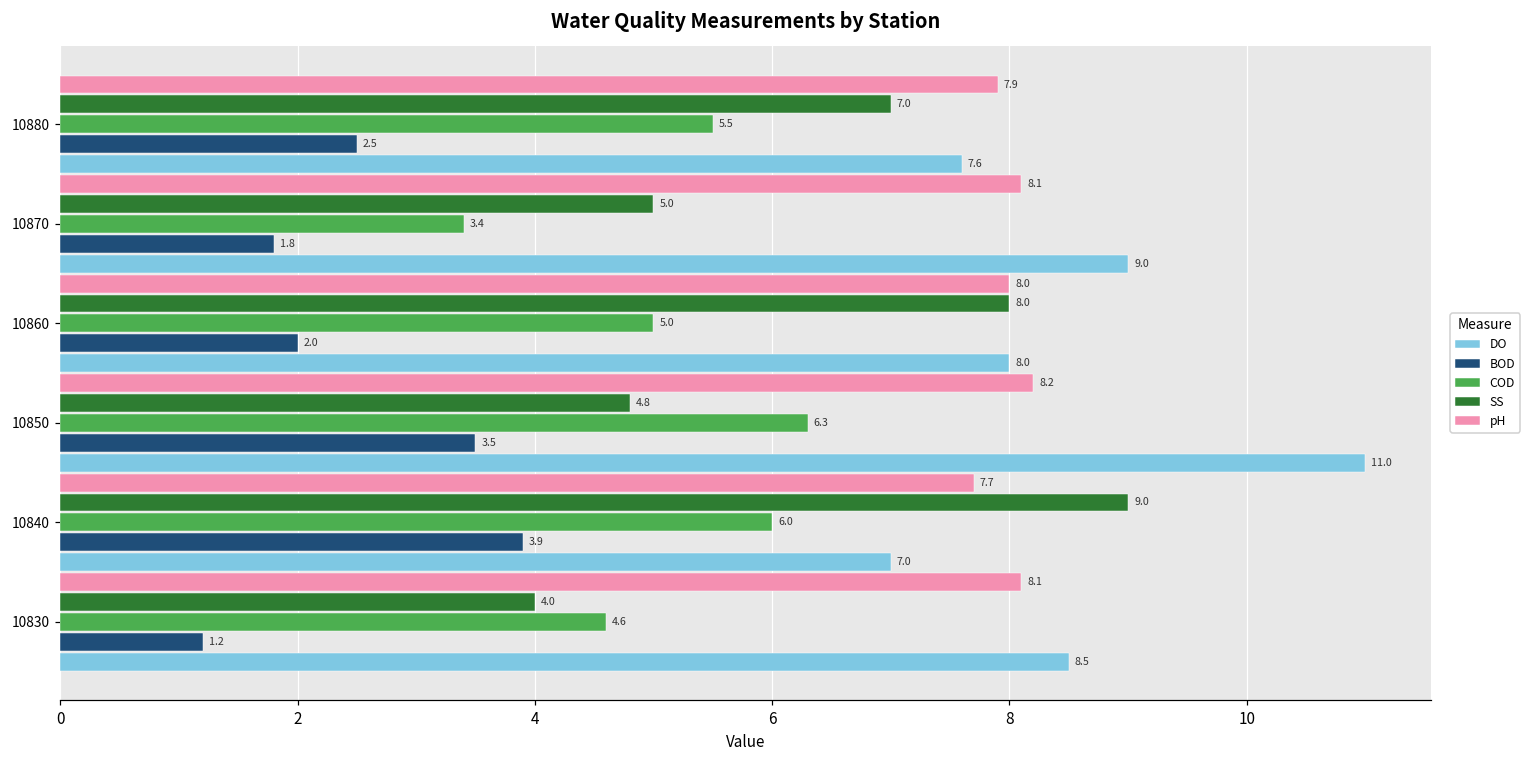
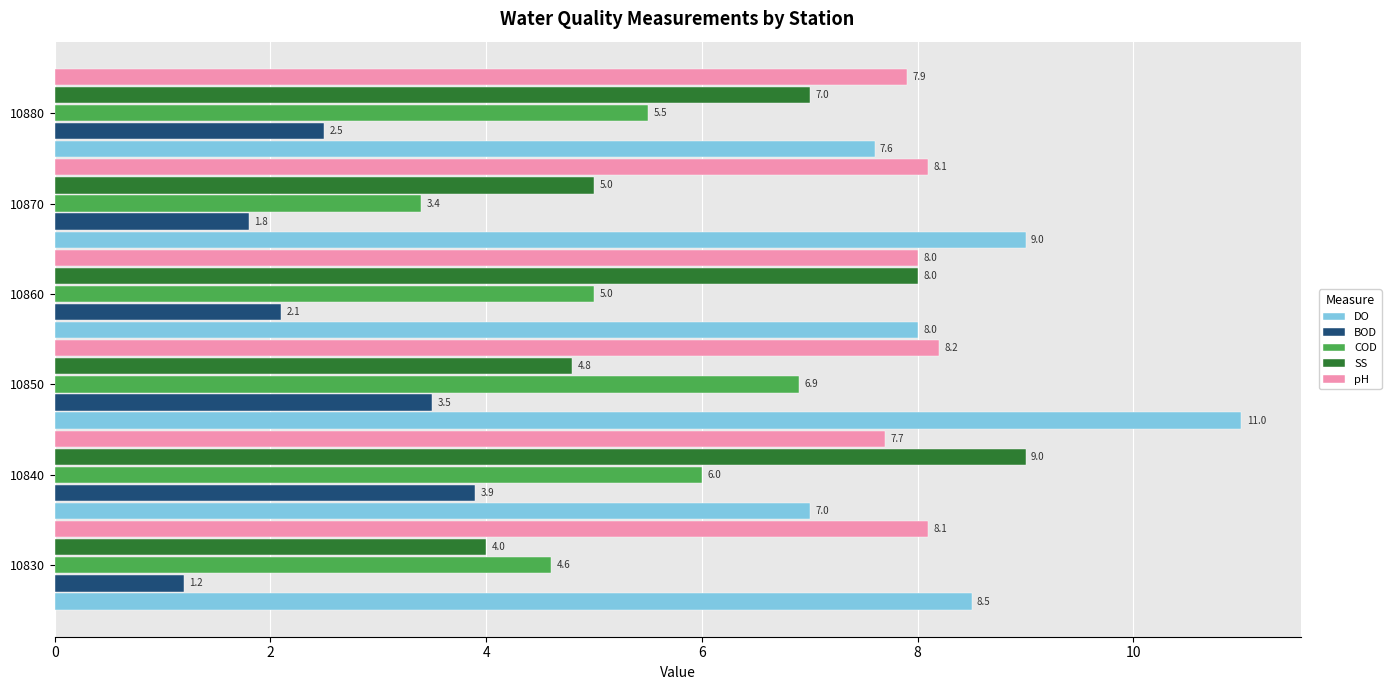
  {
    "DO": {
      "10880": 7.6,
      "10870": 9.0,
      "10860": 8.0,
      "10850": 11.0,
      "10840": 7.0,
      "10830": 8.5
    },
    "BOD": {
      "10880": 2.5,
      "10870": 1.8,
-     "10860": 2.0,
+     "10860": 2.1,
      "10850": 3.5,
      "10840": 3.9,
      "10830": 1.2
    },
    "COD": {
      "10880": 5.5,
      "10870": 3.4,
      "10860": 5.0,
-     "10850": 6.3,
+     "10850": 6.9,
      "10840": 6.0,
      "10830": 4.6
    },
    "SS": {
      "10880": 7.0,
      "10870": 5.0,
      "10860": 8.0,
      "10850": 4.8,
      "10840": 9.0,
      "10830": 4.0
    },
    "pH": {
      "10880": 7.9,
      "10870": 8.1,
      "10860": 8.0,
      "10850": 8.2,
      "10840": 7.7,
      "10830": 8.1
    }
  }
